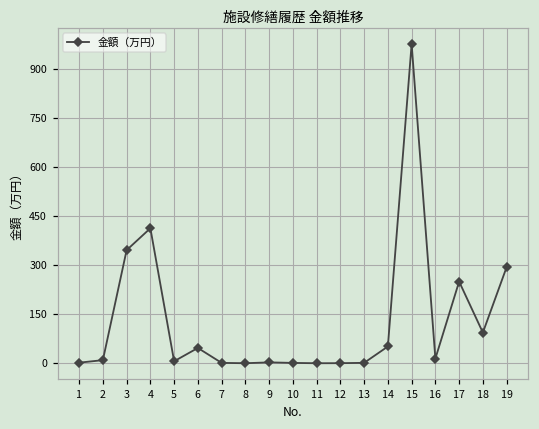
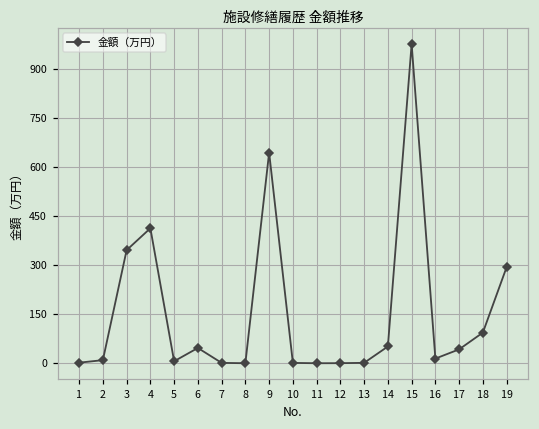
  {
    "1": 0,
    "2": 10,
    "3": 350,
    "4": 410,
    "5": 10,
    "6": 50,
    "7": 0,
    "8": 0,
-   "9": 0,
+   "9": 640,
    "10": 0,
    "11": 0,
    "12": 0,
    "13": 0,
    "14": 50,
    "15": 980,
    "16": 10,
-   "17": 250,
+   "17": 40,
    "18": 90,
    "19": 290
  }
